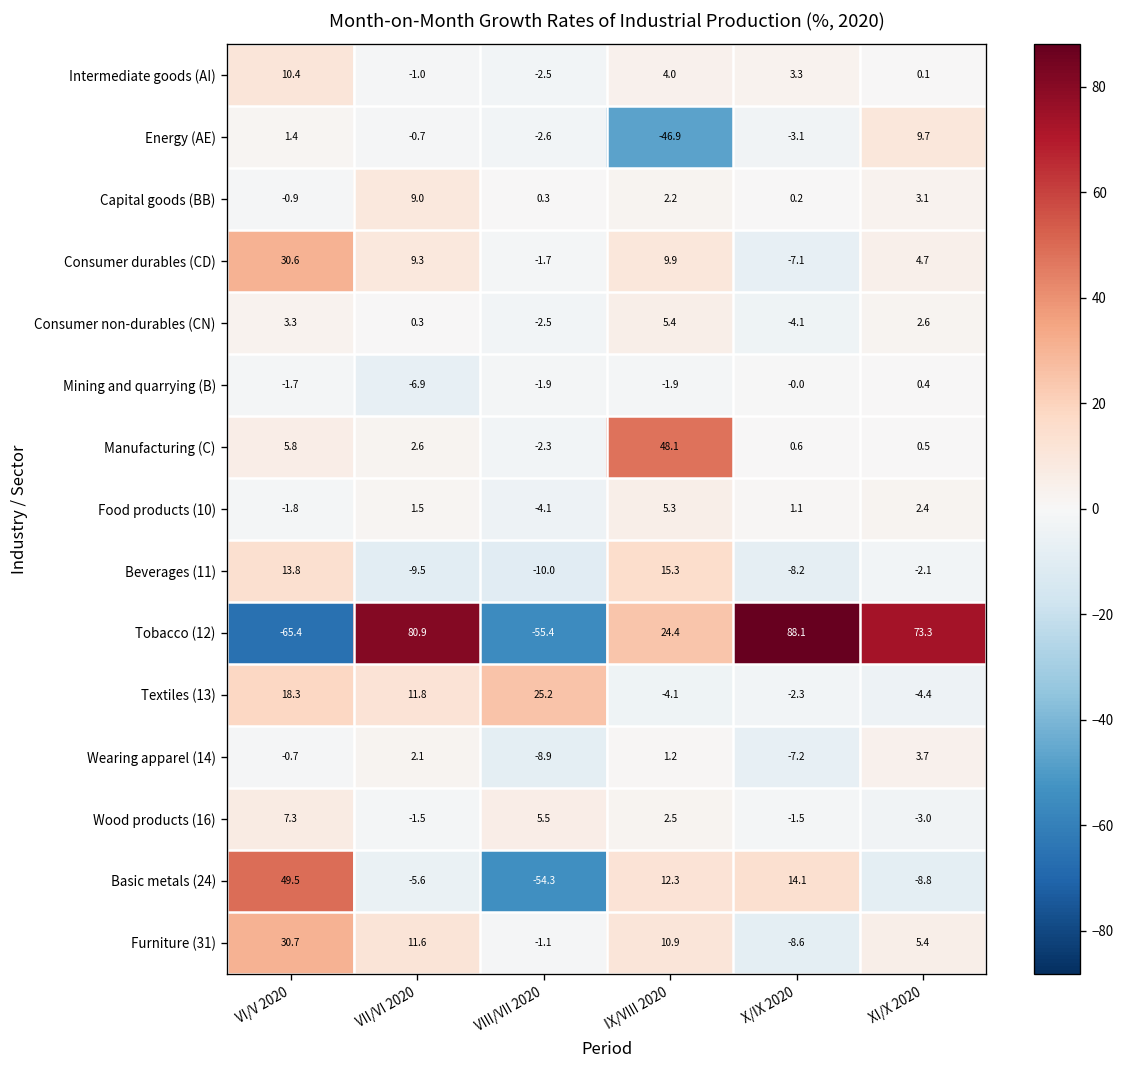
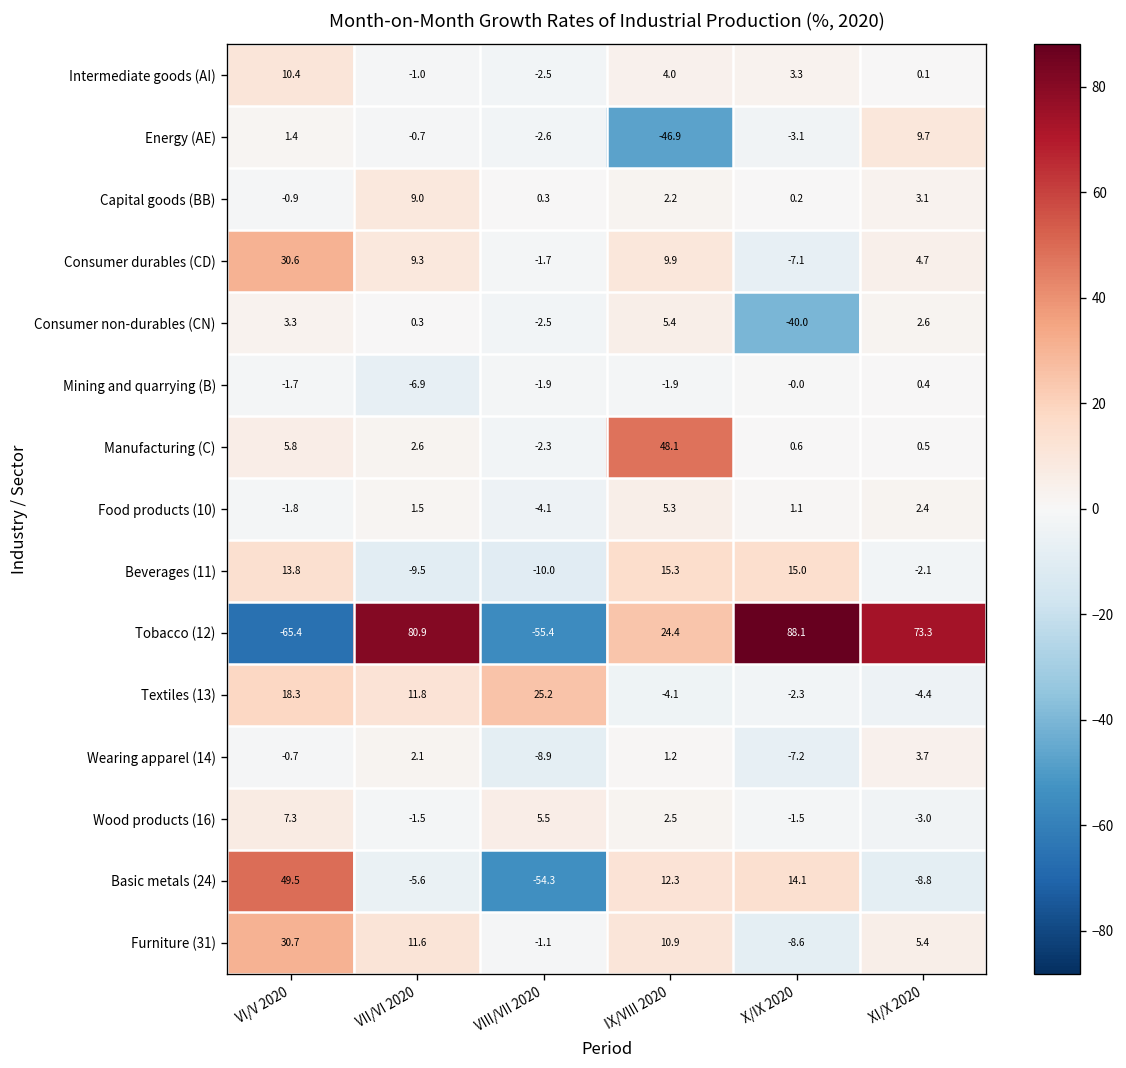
  {
    "Intermediate goods (AI)": {
      "VI/V 2020": 10.4,
      "VII/VI 2020": -1.0,
      "VIII/VII 2020": -2.5,
      "IX/VIII 2020": 4.0,
      "X/IX 2020": 3.3,
      "XI/X 2020": 0.1
    },
    "Energy (AE)": {
      "VI/V 2020": 1.4,
      "VII/VI 2020": -0.7,
      "VIII/VII 2020": -2.6,
      "IX/VIII 2020": -46.9,
      "X/IX 2020": -3.1,
      "XI/X 2020": 9.7
    },
    "Capital goods (BB)": {
      "VI/V 2020": -0.9,
      "VII/VI 2020": 9.0,
      "VIII/VII 2020": 0.3,
      "IX/VIII 2020": 2.2,
      "X/IX 2020": 0.2,
      "XI/X 2020": 3.1
    },
    "Consumer durables (CD)": {
      "VI/V 2020": 30.6,
      "VII/VI 2020": 9.3,
      "VIII/VII 2020": -1.7,
      "IX/VIII 2020": 9.9,
      "X/IX 2020": -7.1,
      "XI/X 2020": 4.7
    },
    "Consumer non-durables (CN)": {
      "VI/V 2020": 3.3,
      "VII/VI 2020": 0.3,
      "VIII/VII 2020": -2.5,
      "IX/VIII 2020": 5.4,
-     "X/IX 2020": -4.1,
+     "X/IX 2020": -40.0,
      "XI/X 2020": 2.6
    },
    "Mining and quarrying (B)": {
      "VI/V 2020": -1.7,
      "VII/VI 2020": -6.9,
      "VIII/VII 2020": -1.9,
      "IX/VIII 2020": -1.9,
      "X/IX 2020": -0.0,
      "XI/X 2020": 0.4
    },
    "Manufacturing (C)": {
      "VI/V 2020": 5.8,
      "VII/VI 2020": 2.6,
      "VIII/VII 2020": -2.3,
      "IX/VIII 2020": 48.1,
      "X/IX 2020": 0.6,
      "XI/X 2020": 0.5
    },
    "Food products (10)": {
      "VI/V 2020": -1.8,
      "VII/VI 2020": 1.5,
      "VIII/VII 2020": -4.1,
      "IX/VIII 2020": 5.3,
      "X/IX 2020": 1.1,
      "XI/X 2020": 2.4
    },
    "Beverages (11)": {
      "VI/V 2020": 13.8,
      "VII/VI 2020": -9.5,
      "VIII/VII 2020": -10.0,
      "IX/VIII 2020": 15.3,
-     "X/IX 2020": -8.2,
+     "X/IX 2020": 15.0,
      "XI/X 2020": -2.1
    },
    "Tobacco (12)": {
      "VI/V 2020": -65.4,
      "VII/VI 2020": 80.9,
      "VIII/VII 2020": -55.4,
      "IX/VIII 2020": 24.4,
      "X/IX 2020": 88.1,
      "XI/X 2020": 73.3
    },
    "Textiles (13)": {
      "VI/V 2020": 18.3,
      "VII/VI 2020": 11.8,
      "VIII/VII 2020": 25.2,
      "IX/VIII 2020": -4.1,
      "X/IX 2020": -2.3,
      "XI/X 2020": -4.4
    },
    "Wearing apparel (14)": {
      "VI/V 2020": -0.7,
      "VII/VI 2020": 2.1,
      "VIII/VII 2020": -8.9,
      "IX/VIII 2020": 1.2,
      "X/IX 2020": -7.2,
      "XI/X 2020": 3.7
    },
    "Wood products (16)": {
      "VI/V 2020": 7.3,
      "VII/VI 2020": -1.5,
      "VIII/VII 2020": 5.5,
      "IX/VIII 2020": 2.5,
      "X/IX 2020": -1.5,
      "XI/X 2020": -3.0
    },
    "Basic metals (24)": {
      "VI/V 2020": 49.5,
      "VII/VI 2020": -5.6,
      "VIII/VII 2020": -54.3,
      "IX/VIII 2020": 12.3,
      "X/IX 2020": 14.1,
      "XI/X 2020": -8.8
    },
    "Furniture (31)": {
      "VI/V 2020": 30.7,
      "VII/VI 2020": 11.6,
      "VIII/VII 2020": -1.1,
      "IX/VIII 2020": 10.9,
      "X/IX 2020": -8.6,
      "XI/X 2020": 5.4
    }
  }
